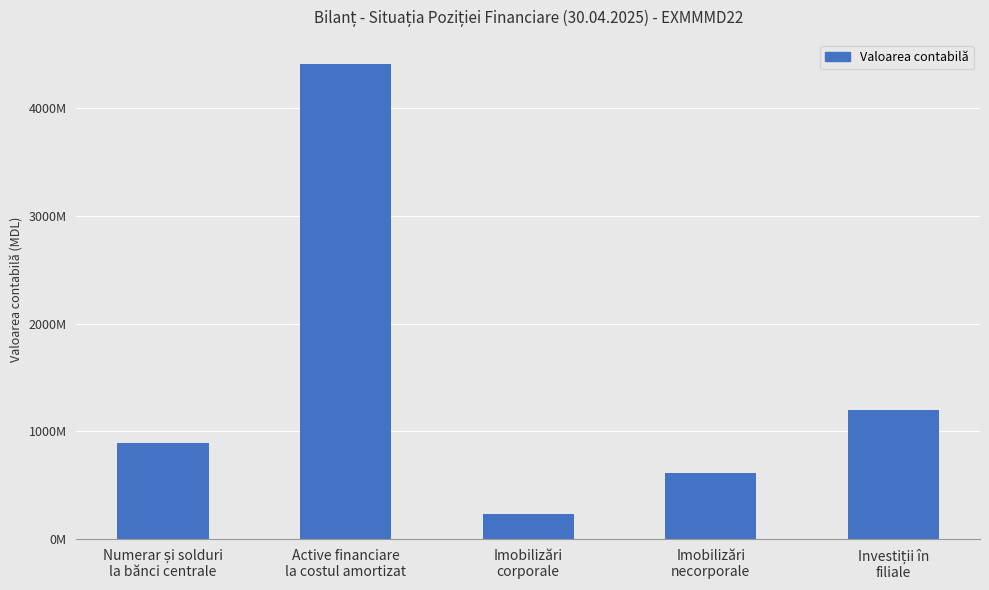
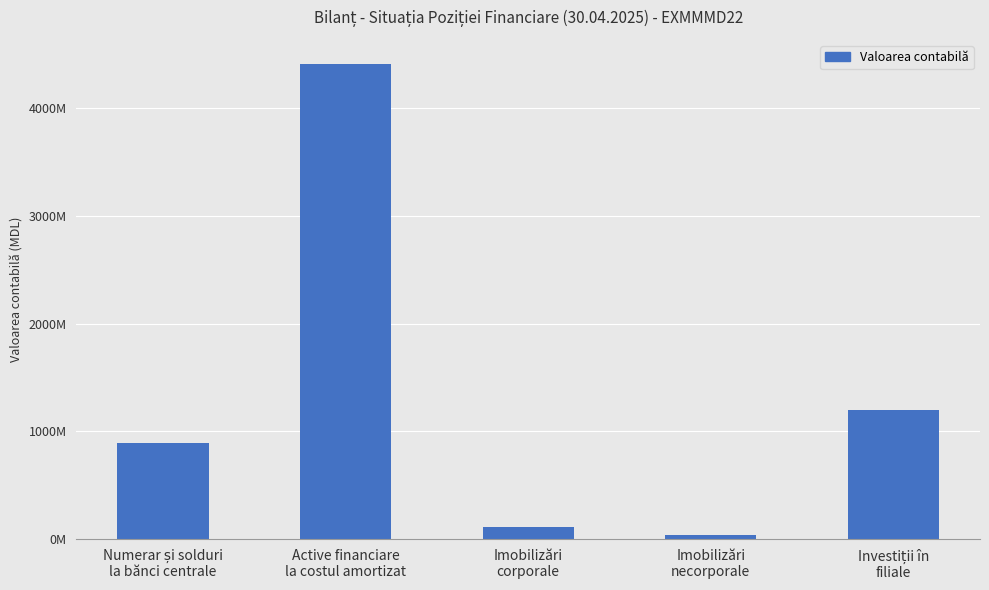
  {
    "Numerar și solduri la bănci centrale": 890000000,
    "Active financiare la costul amortizat": 4420000000,
-   "Imobilizări corporale": 230000000,
-   "Imobilizări necorporale": 610000000,
+   "Imobilizări corporale": 110000000,
+   "Imobilizări necorporale": 40000000,
    "Investiții în filiale": 1200000000
  }
